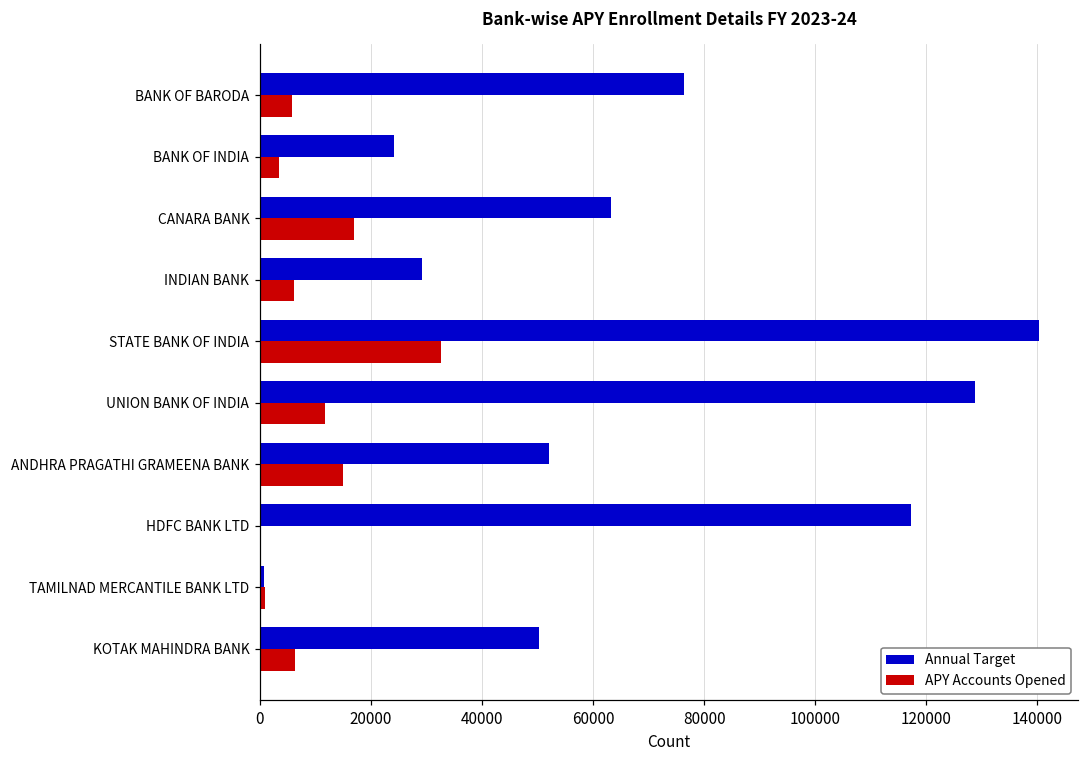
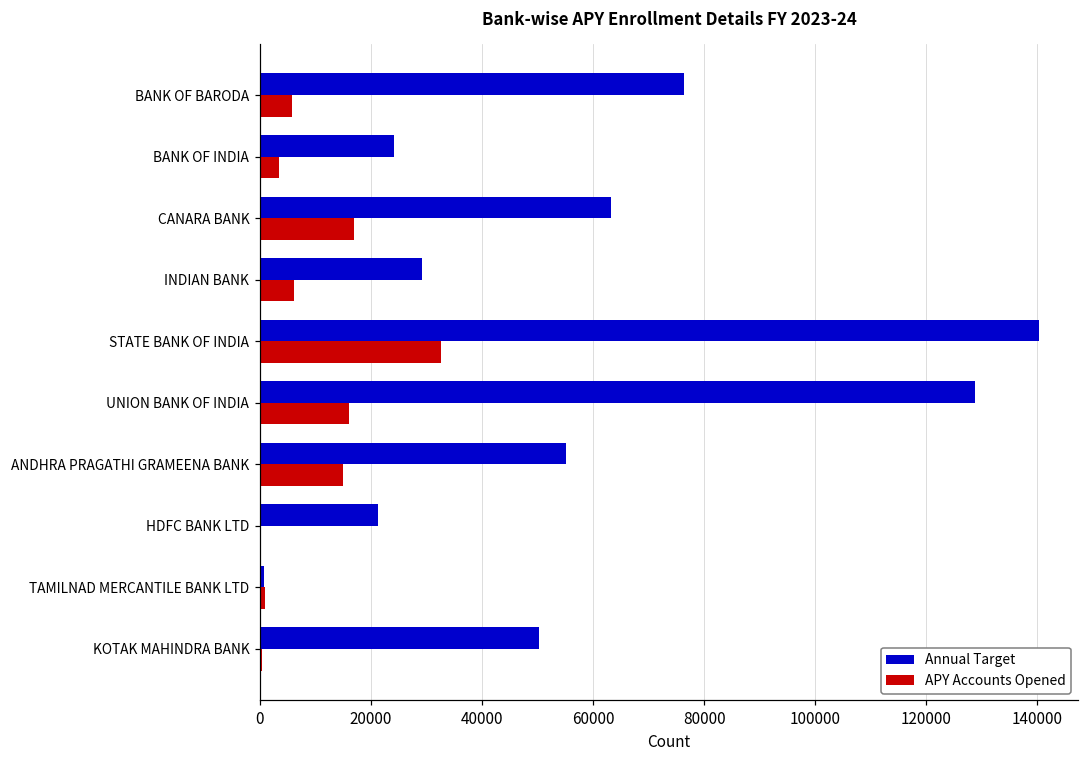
  {
    "Annual Target": {
      "BANK OF BARODA": 76000,
      "BANK OF INDIA": 24000,
      "CANARA BANK": 63000,
      "INDIAN BANK": 29000,
      "STATE BANK OF INDIA": 140000,
      "UNION BANK OF INDIA": 129000,
-     "ANDHRA PRAGATHI GRAMEENA BANK": 52000,
-     "HDFC BANK LTD": 117000,
+     "ANDHRA PRAGATHI GRAMEENA BANK": 55000,
+     "HDFC BANK LTD": 21000,
      "TAMILNAD MERCANTILE BANK LTD": 1000,
      "KOTAK MAHINDRA BANK": 50000
    },
    "APY Accounts Opened": {
      "BANK OF BARODA": 6000,
      "BANK OF INDIA": 3000,
      "CANARA BANK": 17000,
      "INDIAN BANK": 6000,
      "STATE BANK OF INDIA": 33000,
-     "UNION BANK OF INDIA": 12000,
+     "UNION BANK OF INDIA": 16000,
      "ANDHRA PRAGATHI GRAMEENA BANK": 15000,
      "TAMILNAD MERCANTILE BANK LTD": 1000,
-     "KOTAK MAHINDRA BANK": 6000
+     "KOTAK MAHINDRA BANK": 0
    }
  }
